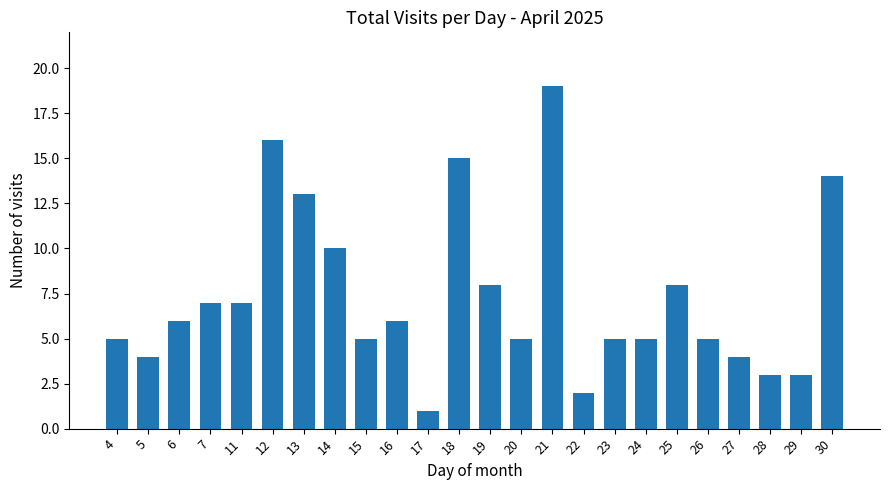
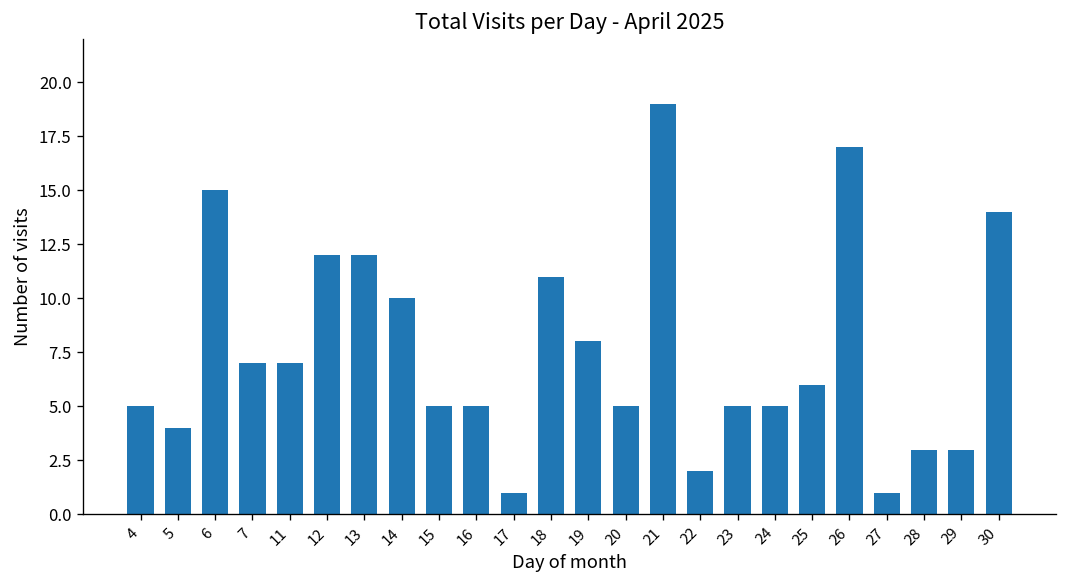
  {
    "4": 5,
    "5": 4,
-   "6": 6,
+   "6": 15,
    "7": 7,
    "11": 7,
-   "12": 16,
-   "13": 13,
+   "12": 12,
+   "13": 12,
    "14": 10,
    "15": 5,
-   "16": 6,
+   "16": 5,
    "17": 1,
-   "18": 15,
+   "18": 11,
    "19": 8,
    "20": 5,
    "21": 19,
    "22": 2,
    "23": 5,
    "24": 5,
-   "25": 8,
-   "26": 5,
-   "27": 4,
+   "25": 6,
+   "26": 17,
+   "27": 1,
    "28": 3,
    "29": 3,
    "30": 14
  }
